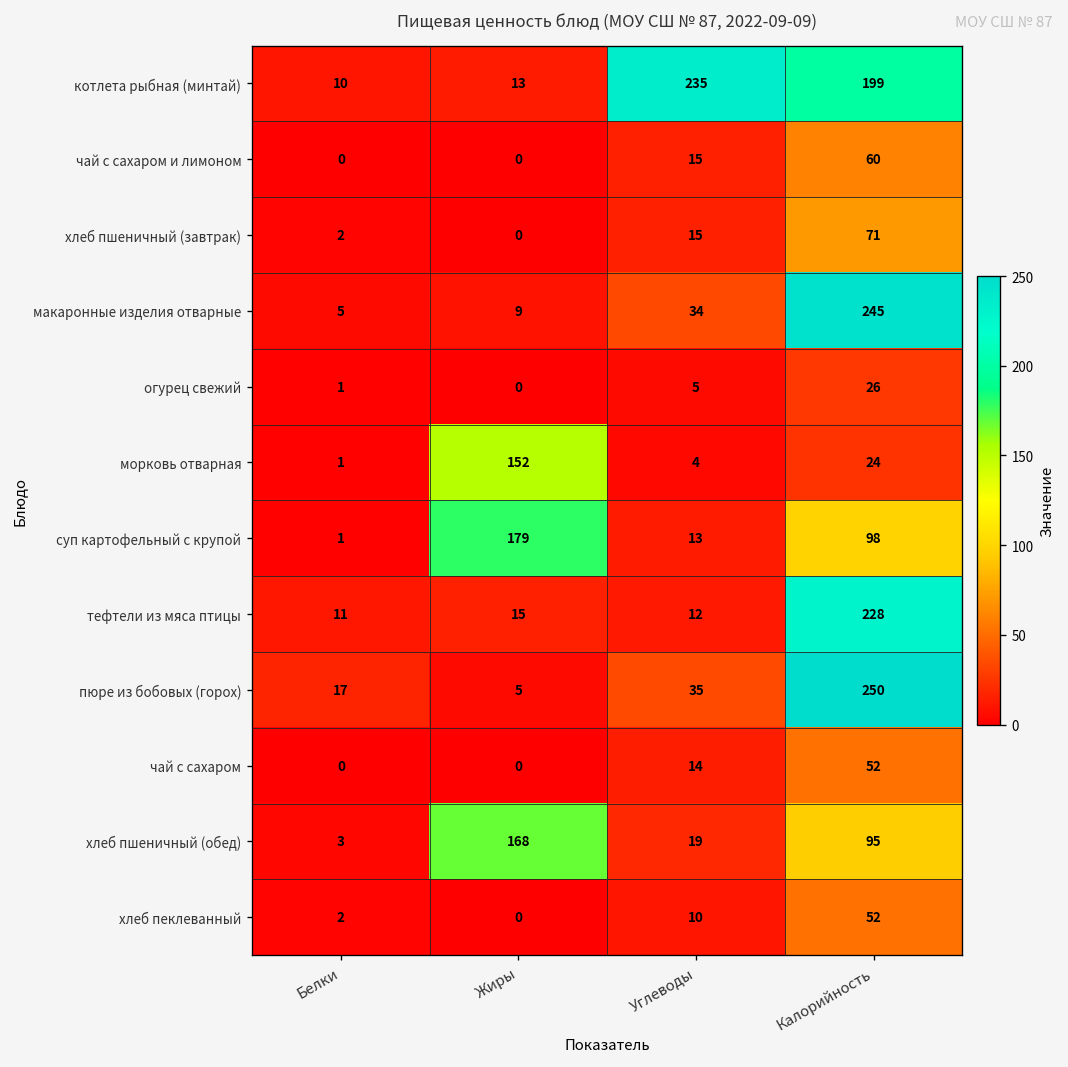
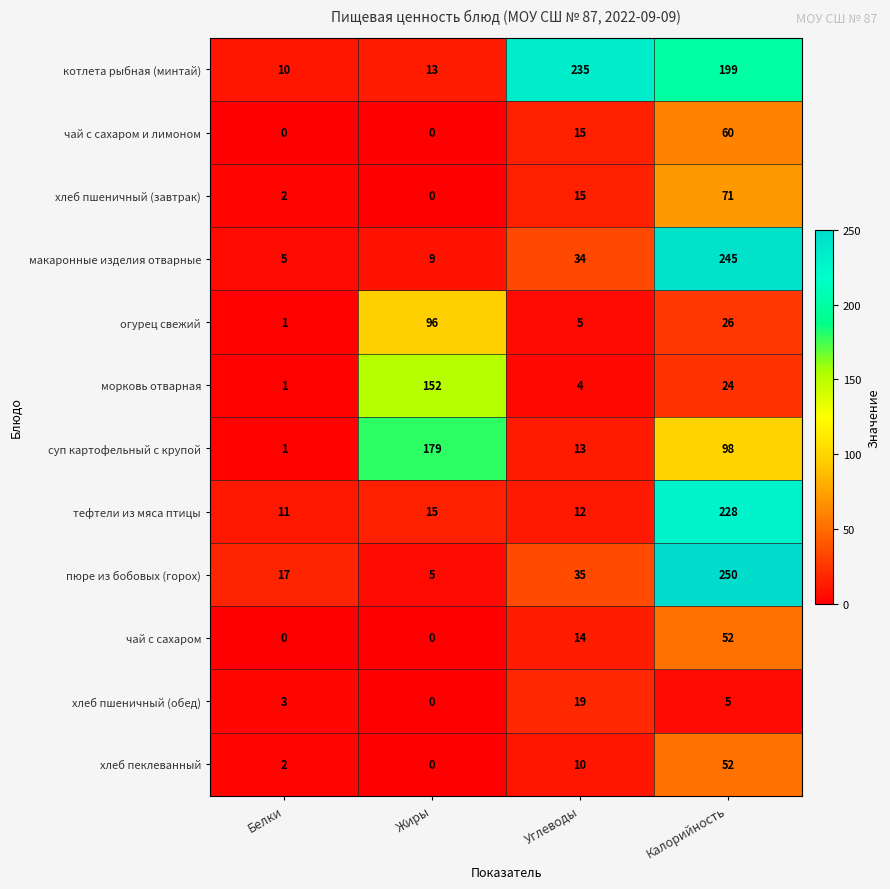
  {
    "котлета рыбная (минтай)": {
      "Белки": 10,
      "Жиры": 13,
      "Углеводы": 235,
      "Калорийность": 199
    },
    "чай с сахаром и лимоном": {
      "Белки": 0,
      "Жиры": 0,
      "Углеводы": 15,
      "Калорийность": 60
    },
    "хлеб пшеничный (завтрак)": {
      "Белки": 2,
      "Жиры": 0,
      "Углеводы": 15,
      "Калорийность": 71
    },
    "макаронные изделия отварные": {
      "Белки": 5,
      "Жиры": 9,
      "Углеводы": 34,
      "Калорийность": 245
    },
    "огурец свежий": {
      "Белки": 1,
-     "Жиры": 0,
+     "Жиры": 96,
      "Углеводы": 5,
      "Калорийность": 26
    },
    "морковь отварная": {
      "Белки": 1,
      "Жиры": 152,
      "Углеводы": 4,
      "Калорийность": 24
    },
    "суп картофельный с крупой": {
      "Белки": 1,
      "Жиры": 179,
      "Углеводы": 13,
      "Калорийность": 98
    },
    "тефтели из мяса птицы": {
      "Белки": 11,
      "Жиры": 15,
      "Углеводы": 12,
      "Калорийность": 228
    },
    "пюре из бобовых (горох)": {
      "Белки": 17,
      "Жиры": 5,
      "Углеводы": 35,
      "Калорийность": 250
    },
    "чай с сахаром": {
      "Белки": 0,
      "Жиры": 0,
      "Углеводы": 14,
      "Калорийность": 52
    },
    "хлеб пшеничный (обед)": {
      "Белки": 3,
-     "Жиры": 168,
+     "Жиры": 0,
      "Углеводы": 19,
-     "Калорийность": 95
+     "Калорийность": 5
    },
    "хлеб пеклеванный": {
      "Белки": 2,
      "Жиры": 0,
      "Углеводы": 10,
      "Калорийность": 52
    }
  }
